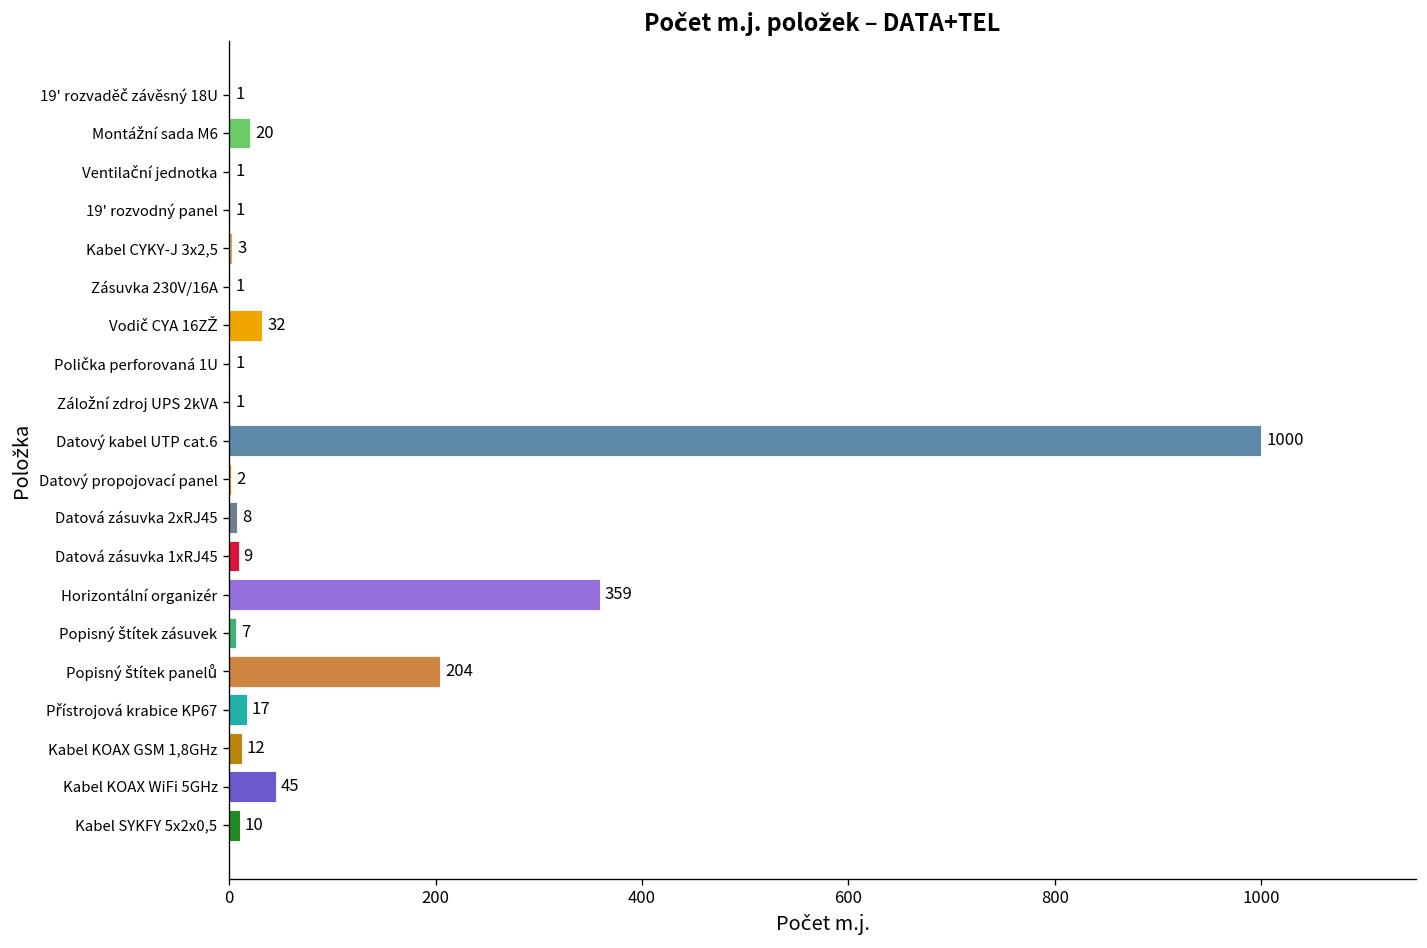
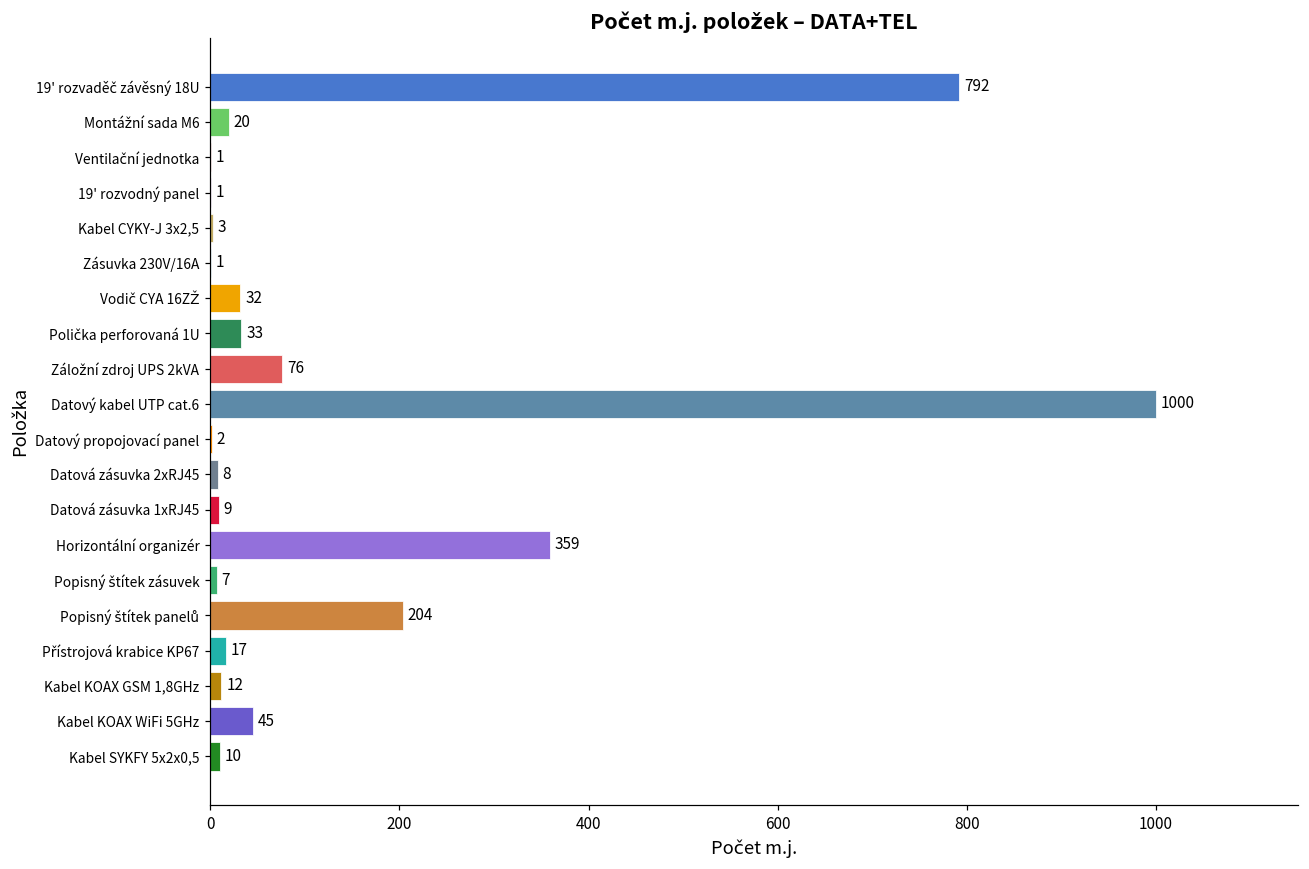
  {
-   "19' rozvaděč závěsný 18U": 1,
+   "19' rozvaděč závěsný 18U": 792,
    "Montážní sada M6": 20,
    "Ventilační jednotka": 1,
    "19' rozvodný panel": 1,
    "Kabel CYKY-J 3x2,5": 3,
    "Zásuvka 230V/16A": 1,
    "Vodič CYA 16ZŽ": 32,
-   "Polička perforovaná 1U": 1,
-   "Záložní zdroj UPS 2kVA": 1,
+   "Polička perforovaná 1U": 33,
+   "Záložní zdroj UPS 2kVA": 76,
    "Datový kabel UTP cat.6": 1000,
    "Datový propojovací panel": 2,
    "Datová zásuvka 2xRJ45": 8,
    "Datová zásuvka 1xRJ45": 9,
    "Horizontální organizér": 359,
    "Popisný štítek zásuvek": 7,
    "Popisný štítek panelů": 204,
    "Přístrojová krabice KP67": 17,
    "Kabel KOAX GSM 1,8GHz": 12,
    "Kabel KOAX WiFi 5GHz": 45,
    "Kabel SYKFY 5x2x0,5": 10
  }
